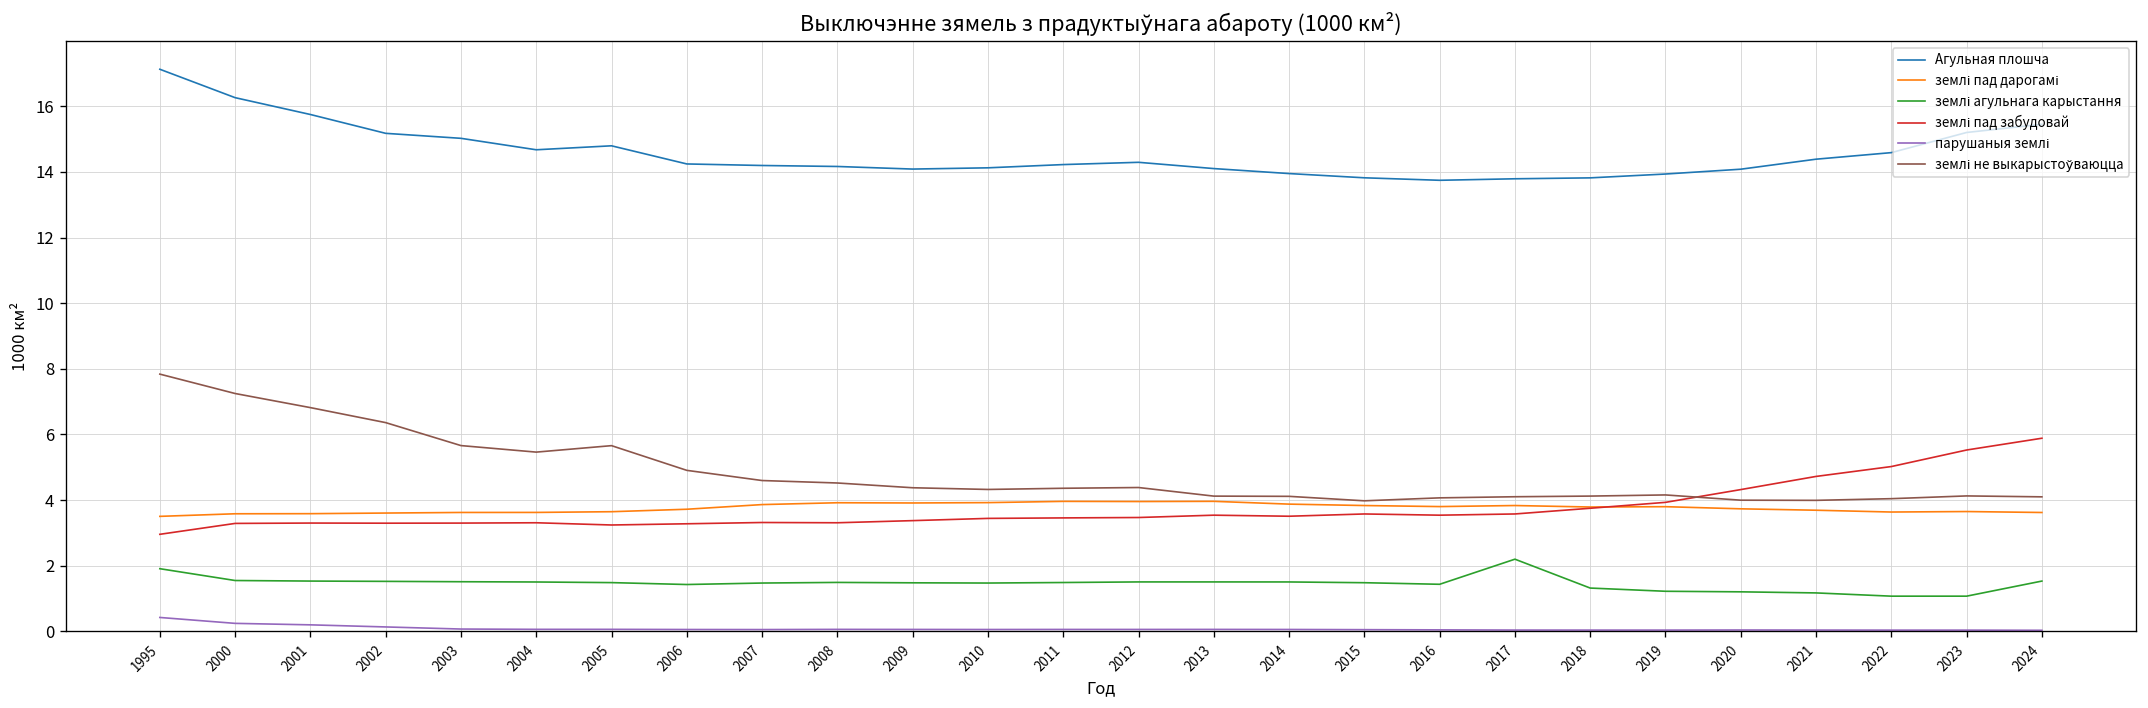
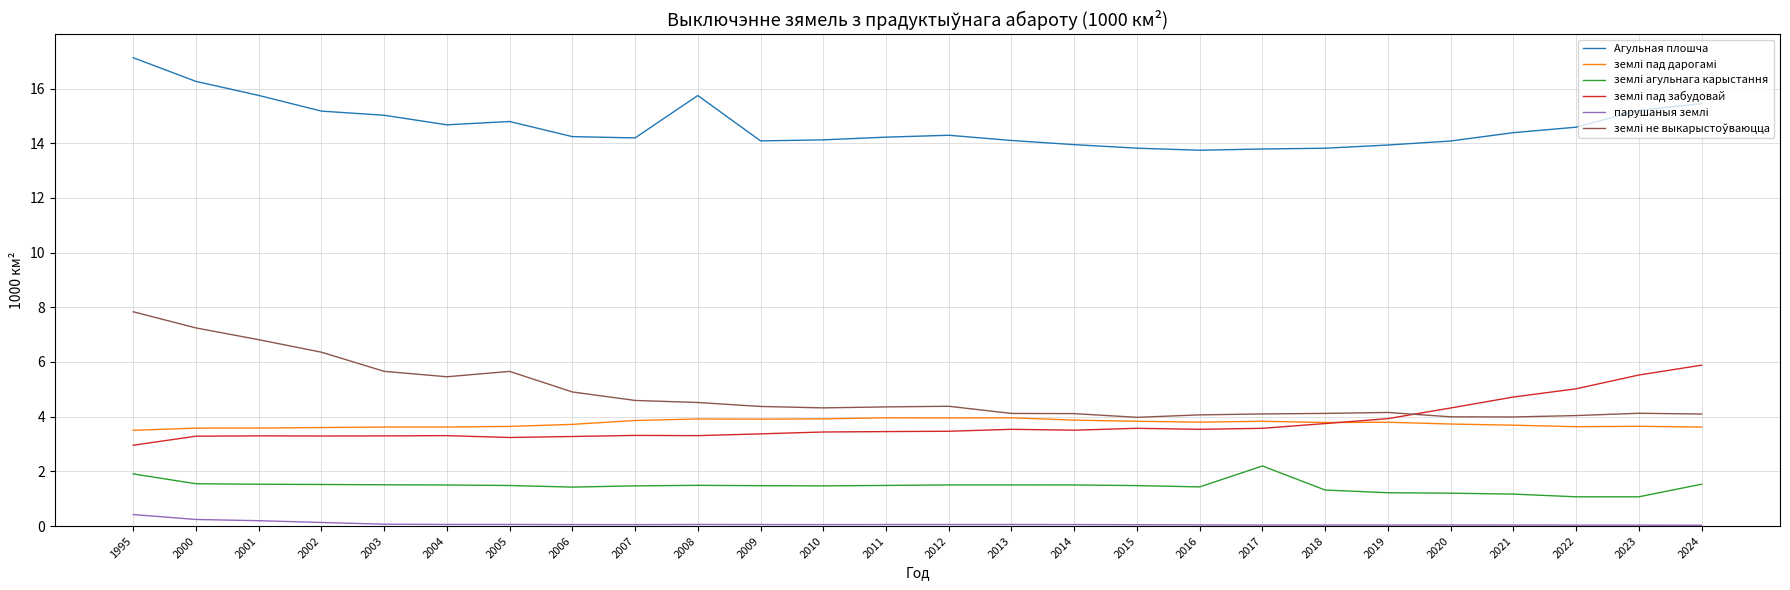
  {
    "Агульная плошча": {
      "1995": 17.1,
      "2000": 16.3,
      "2001": 15.7,
      "2002": 15.2,
      "2003": 15.0,
      "2004": 14.7,
      "2005": 14.8,
      "2006": 14.2,
      "2007": 14.2,
-     "2008": 14.2,
+     "2008": 15.7,
      "2009": 14.1,
      "2010": 14.1,
      "2011": 14.2,
      "2012": 14.3,
      "2013": 14.1,
      "2014": 13.9,
      "2015": 13.8,
      "2016": 13.7,
      "2017": 13.8,
      "2018": 13.8,
      "2019": 13.9,
      "2020": 14.1,
      "2021": 14.4,
      "2022": 14.6
    },
    "землі пад дарогамі": {
      "1995": 3.5,
      "2000": 3.6,
      "2001": 3.6,
      "2002": 3.6,
      "2003": 3.6,
      "2004": 3.6,
      "2005": 3.6,
      "2006": 3.7,
      "2007": 3.9,
      "2008": 3.9,
      "2009": 3.9,
      "2010": 3.9,
      "2011": 4.0,
      "2012": 4.0,
      "2013": 4.0,
      "2014": 3.9,
      "2015": 3.8,
      "2016": 3.8,
      "2017": 3.8,
      "2019": 3.8,
      "2020": 3.7,
      "2021": 3.7,
      "2022": 3.6,
      "2023": 3.6,
      "2024": 3.6
    },
    "землі агульнага карыстання": {
      "1995": 1.9,
      "2000": 1.5,
      "2001": 1.5,
      "2002": 1.5,
      "2003": 1.5,
      "2004": 1.5,
      "2005": 1.5,
      "2006": 1.4,
      "2007": 1.5,
      "2008": 1.5,
      "2009": 1.5,
      "2010": 1.5,
      "2011": 1.5,
      "2012": 1.5,
      "2013": 1.5,
      "2014": 1.5,
      "2015": 1.5,
      "2016": 1.4,
      "2017": 2.2,
      "2018": 1.3,
      "2019": 1.2,
      "2020": 1.2,
      "2021": 1.2,
      "2022": 1.1,
      "2023": 1.1,
      "2024": 1.5
    },
    "землі пад забудовай": {
      "1995": 3.0,
      "2000": 3.3,
      "2001": 3.3,
      "2002": 3.3,
      "2003": 3.3,
      "2004": 3.3,
      "2005": 3.2,
      "2006": 3.3,
      "2007": 3.3,
      "2008": 3.3,
      "2009": 3.4,
      "2010": 3.4,
      "2011": 3.5,
      "2012": 3.5,
      "2013": 3.5,
      "2014": 3.5,
      "2015": 3.6,
      "2016": 3.5,
      "2017": 3.6,
      "2019": 3.9,
      "2020": 4.3,
      "2021": 4.7,
      "2022": 5.0,
      "2023": 5.5,
      "2024": 5.9
    },
    "парушаныя землі": {
      "1995": 0.4,
      "2000": 0.2,
      "2001": 0.2,
      "2002": 0.1,
      "2003": 0.1,
      "2004": 0.1,
      "2005": 0.1,
      "2006": 0.1,
      "2007": 0.1,
      "2008": 0.1,
      "2009": 0.1,
      "2010": 0.1,
      "2011": 0.1,
      "2012": 0.1,
      "2013": 0.1,
      "2014": 0.1,
      "2015": 0.0,
      "2016": 0.0,
      "2017": 0.0,
      "2018": 0.0,
      "2019": 0.0,
      "2020": 0.0,
      "2021": 0.0,
      "2022": 0.0,
      "2023": 0.0,
      "2024": 0.0
    },
    "землі не выкарыстоўваюцца": {
      "1995": 7.8,
      "2000": 7.2,
      "2001": 6.8,
      "2002": 6.4,
      "2003": 5.7,
      "2004": 5.5,
      "2005": 5.7,
      "2006": 4.9,
      "2007": 4.6,
      "2008": 4.5,
      "2009": 4.4,
      "2010": 4.3,
      "2011": 4.4,
      "2012": 4.4,
      "2013": 4.1,
      "2014": 4.1,
      "2015": 4.0,
      "2016": 4.1,
      "2017": 4.1,
      "2018": 4.1,
      "2019": 4.2,
      "2020": 4.0,
      "2021": 4.0,
      "2022": 4.0,
      "2023": 4.1,
      "2024": 4.1
    }
  }
